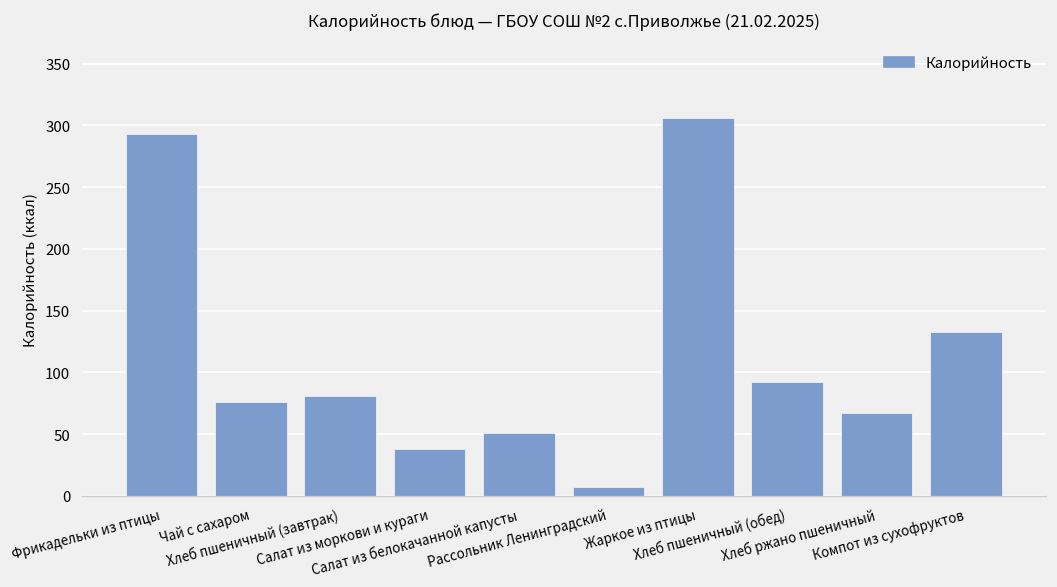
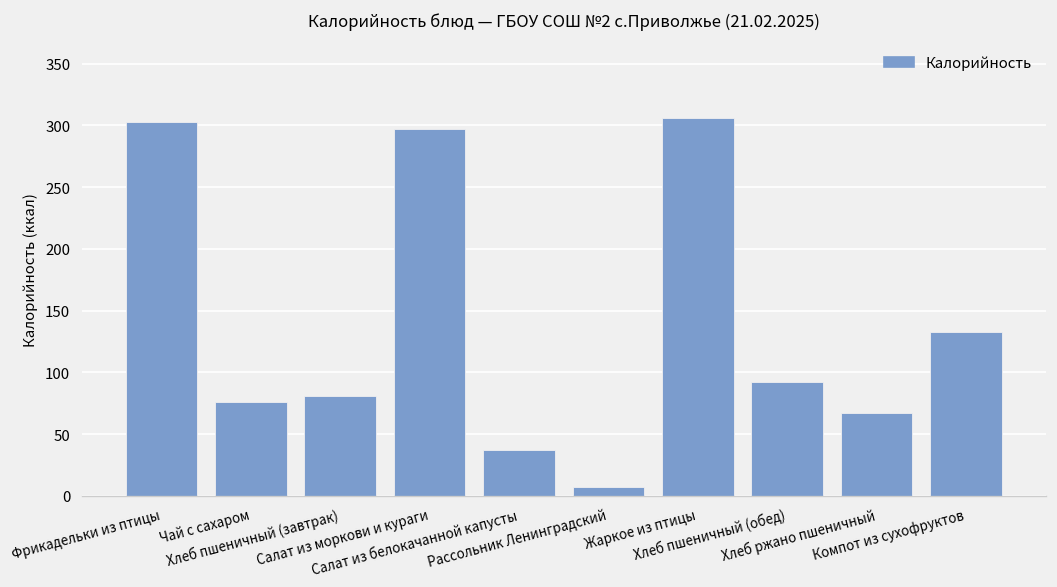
  {
-   "Фрикадельки из птицы": 293,
+   "Фрикадельки из птицы": 303,
    "Чай с сахаром": 76,
    "Хлеб пшеничный (завтрак)": 81,
-   "Салат из моркови и кураги": 38,
-   "Салат из белокачанной капусты": 51,
+   "Салат из моркови и кураги": 297,
+   "Салат из белокачанной капусты": 37,
    "Рассольник Ленинградский": 7,
    "Жаркое из птицы": 306,
    "Хлеб пшеничный (обед)": 92,
    "Хлеб ржано пшеничный": 67,
    "Компот из сухофруктов": 133
  }
